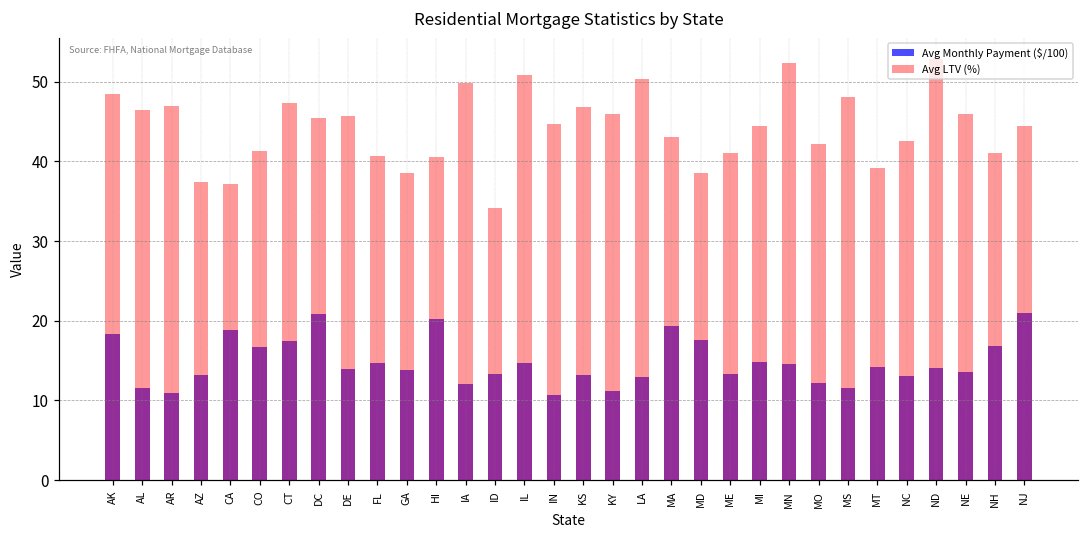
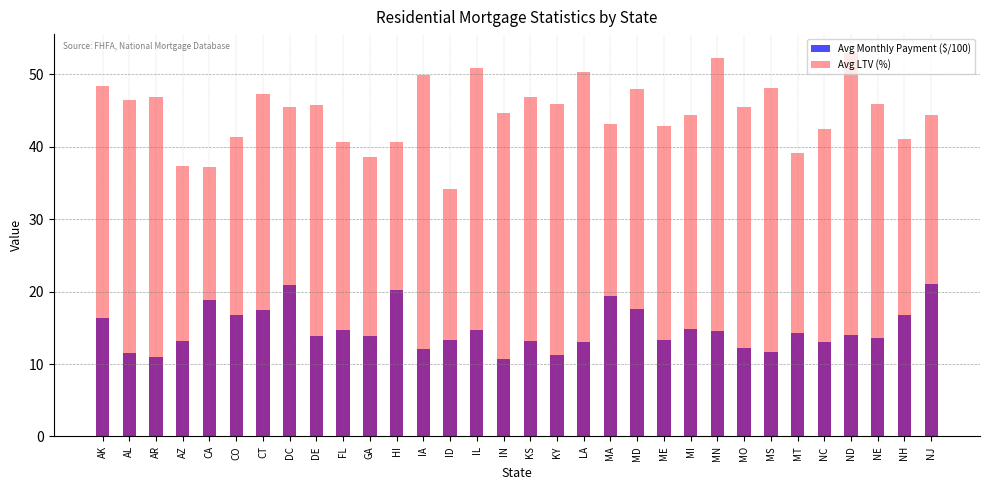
  {
    "Avg Monthly Payment ($/100)": {
-     "AK": 18
+     "AK": 16
    },
    "Avg LTV (%)": {
      "AK": 48,
      "AL": 47,
      "AR": 47,
      "AZ": 37,
      "CA": 37,
      "CO": 41,
      "CT": 47,
      "DC": 46,
      "DE": 46,
      "FL": 41,
      "GA": 39,
      "HI": 41,
      "IA": 50,
      "ID": 34,
      "IL": 51,
      "IN": 45,
      "KS": 47,
      "KY": 46,
      "LA": 50,
      "MA": 43,
-     "MD": 39,
-     "ME": 41,
+     "MD": 48,
+     "ME": 43,
      "MI": 44,
      "MN": 52,
-     "MO": 42,
+     "MO": 46,
      "MS": 48,
      "MT": 39,
      "NC": 43,
      "NE": 46,
      "NH": 41,
      "NJ": 44
    }
  }
